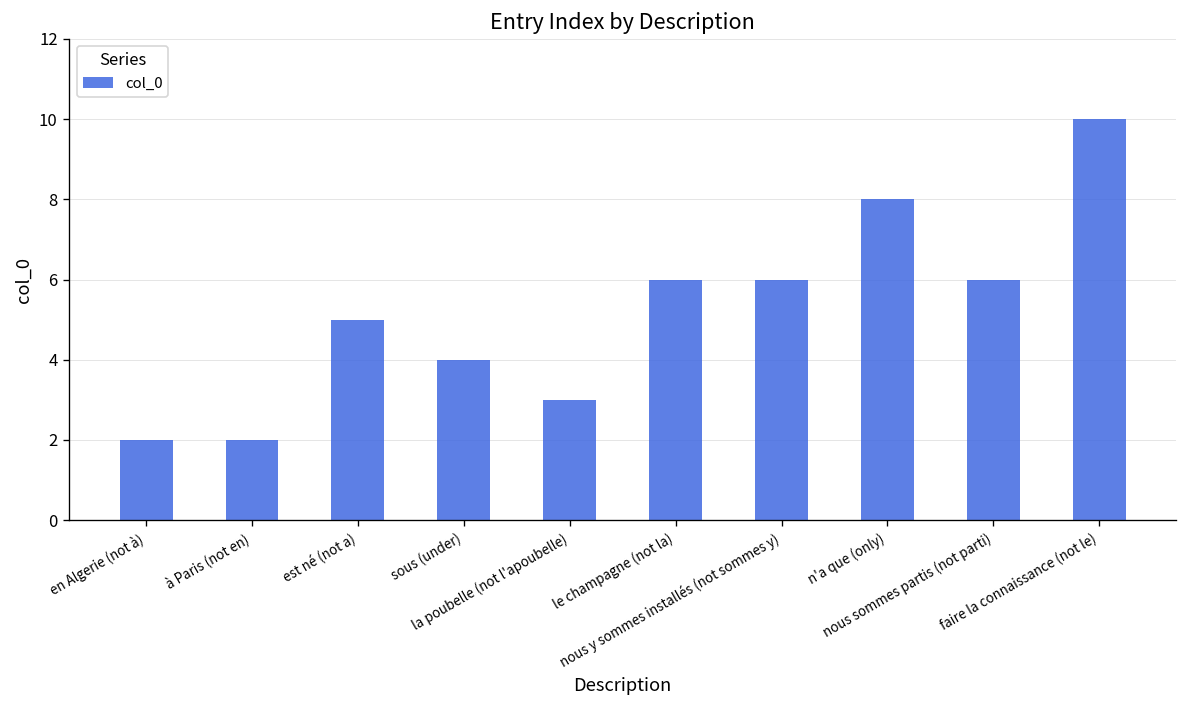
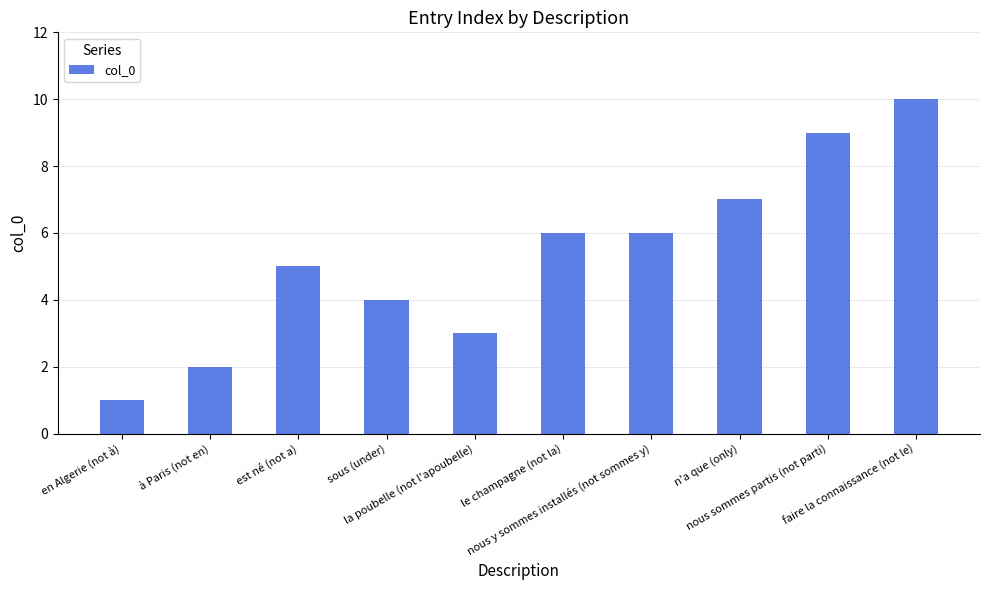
  {
-   "en Algerie (not à)": 2,
+   "en Algerie (not à)": 1,
    "à Paris (not en)": 2,
    "est né (not a)": 5,
    "sous (under)": 4,
    "la poubelle (not l'apoubelle)": 3,
    "le champagne (not la)": 6,
    "nous y sommes installés (not sommes y)": 6,
-   "n'a que (only)": 8,
-   "nous sommes partis (not parti)": 6,
+   "n'a que (only)": 7,
+   "nous sommes partis (not parti)": 9,
    "faire la connaissance (not le)": 10
  }
